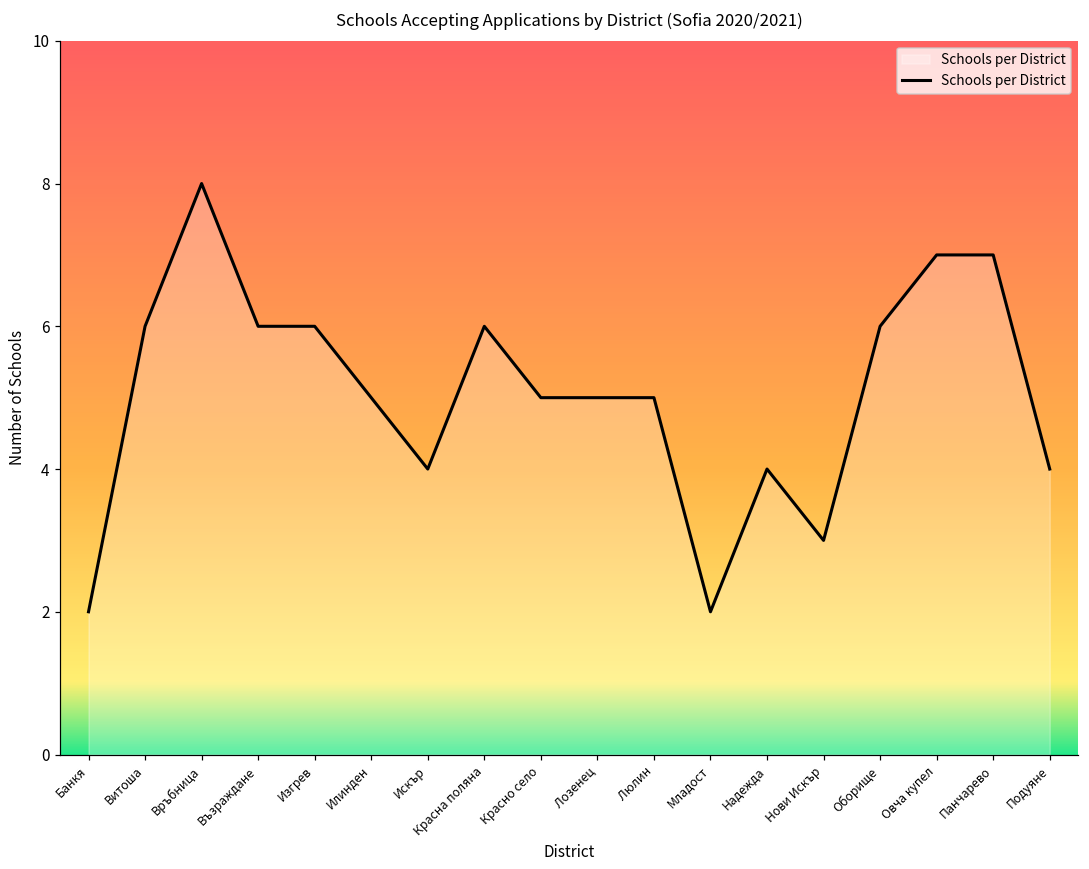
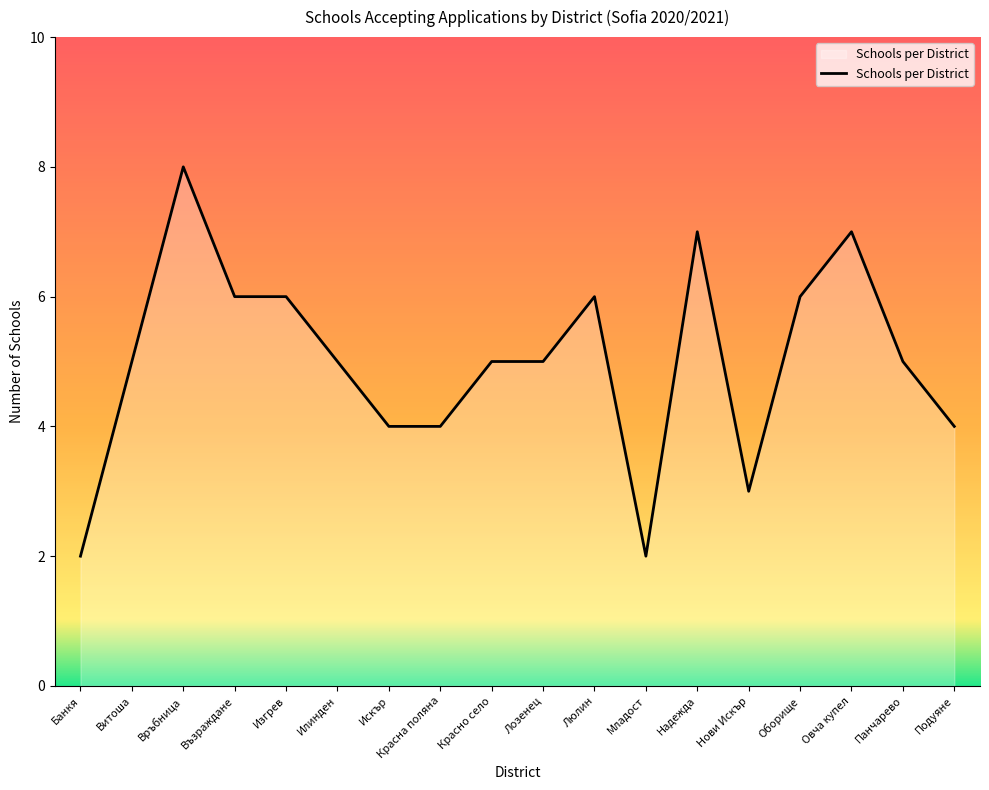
  {
    "Банкя": 2,
-   "Витоша": 6,
+   "Витоша": 5,
    "Връбница": 8,
    "Възраждане": 6,
    "Изгрев": 6,
    "Илинден": 5,
    "Искър": 4,
-   "Красна поляна": 6,
+   "Красна поляна": 4,
    "Красно село": 5,
    "Лозенец": 5,
-   "Люлин": 5,
+   "Люлин": 6,
    "Младост": 2,
-   "Надежда": 4,
+   "Надежда": 7,
    "Нови Искър": 3,
    "Оборище": 6,
    "Овча купел": 7,
-   "Панчарево": 7,
+   "Панчарево": 5,
    "Подуяне": 4
  }
